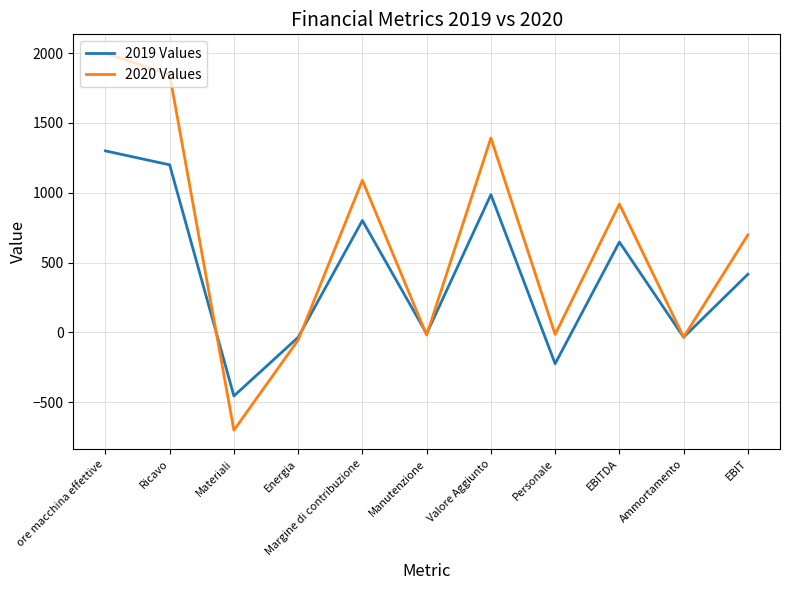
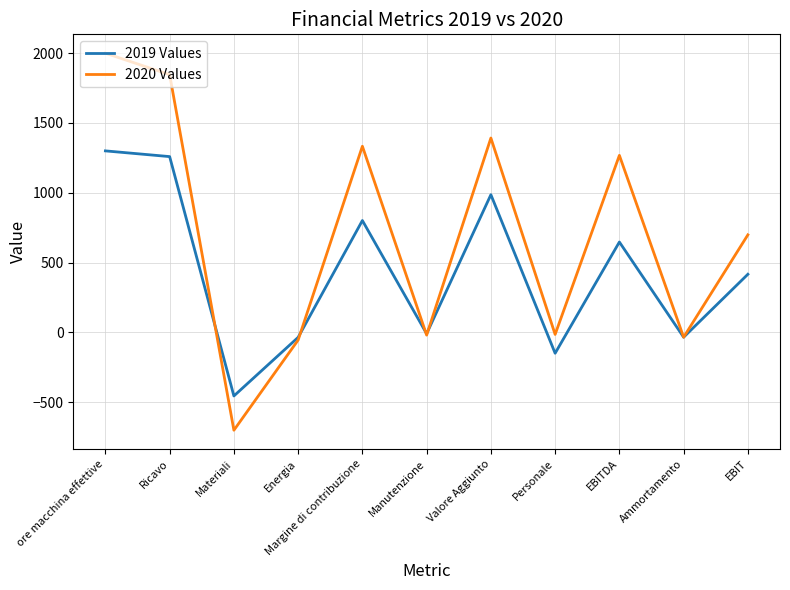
  {
    "2019 Values": {
      "ore macchina effettive": 1300,
-     "Ricavo": 1200,
+     "Ricavo": 1260,
      "Materiali": -460,
      "Energia": -40,
      "Margine di contribuzione": 800,
      "Valore Aggiunto": 990,
-     "Personale": -230,
+     "Personale": -150,
      "EBITDA": 650,
      "EBIT": 420
    },
    "2020 Values": {
      "Materiali": -700,
      "Energia": -60,
-     "Margine di contribuzione": 1090,
+     "Margine di contribuzione": 1330,
      "Valore Aggiunto": 1390,
      "Personale": -20,
-     "EBITDA": 920,
+     "EBITDA": 1270,
      "EBIT": 700
    }
  }
